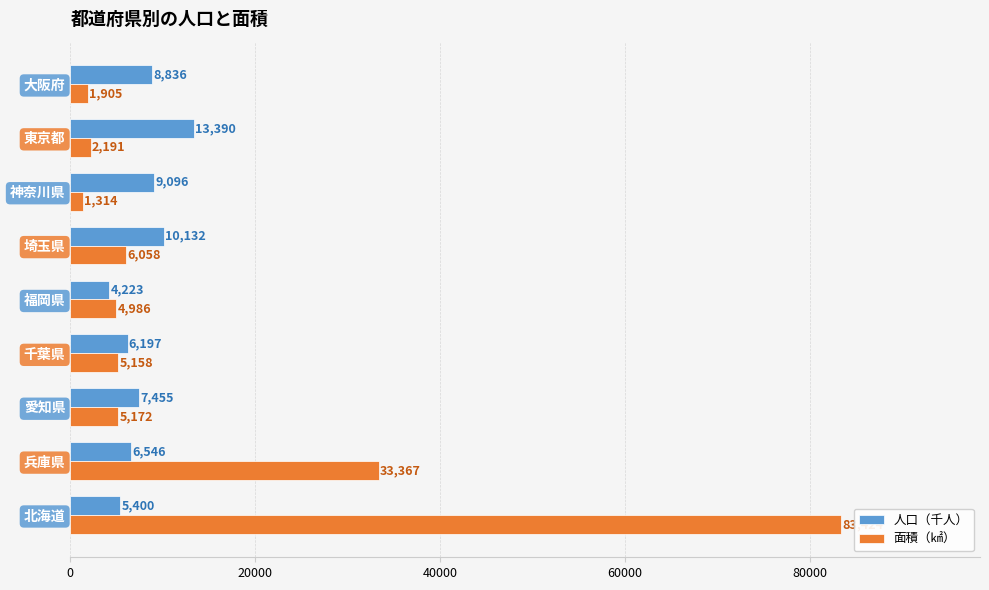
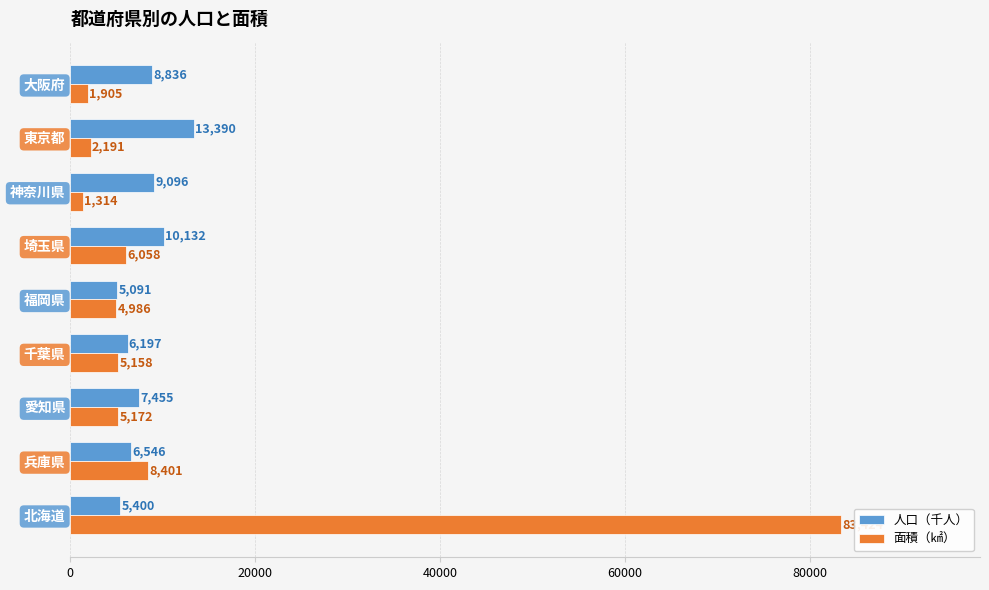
  {
    "人口（千人）": {
      "大阪府": "8,836",
      "東京都": "13,390",
      "神奈川県": "9,096",
      "埼玉県": "10,132",
-     "福岡県": "4,223",
+     "福岡県": "5,091",
      "千葉県": "6,197",
      "愛知県": "7,455",
      "兵庫県": "6,546",
      "北海道": "5,400"
    },
    "面積（㎢）": {
      "大阪府": "1,905",
      "東京都": "2,191",
      "神奈川県": "1,314",
      "埼玉県": "6,058",
      "福岡県": "4,986",
      "千葉県": "5,158",
      "愛知県": "5,172",
-     "兵庫県": "33,367"
+     "兵庫県": "8,401"
    }
  }
